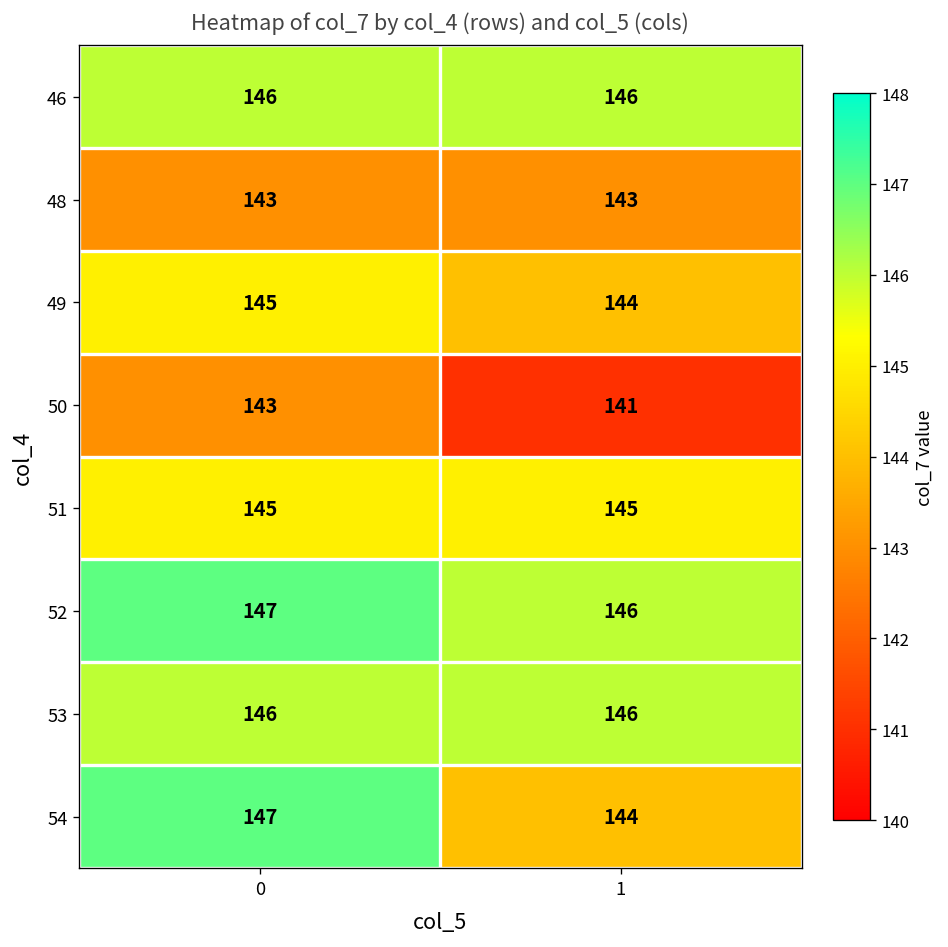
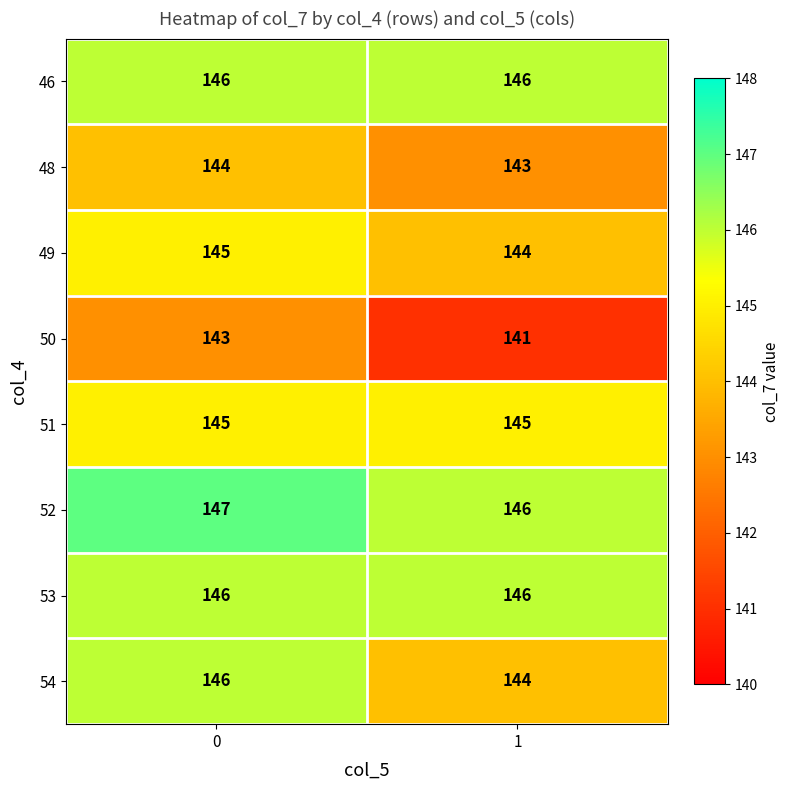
  {
    "46": {
      "0": 146,
      "1": 146
    },
    "48": {
-     "0": 143,
+     "0": 144,
      "1": 143
    },
    "49": {
      "0": 145,
      "1": 144
    },
    "50": {
      "0": 143,
      "1": 141
    },
    "51": {
      "0": 145,
      "1": 145
    },
    "52": {
      "0": 147,
      "1": 146
    },
    "53": {
      "0": 146,
      "1": 146
    },
    "54": {
-     "0": 147,
+     "0": 146,
      "1": 144
    }
  }
